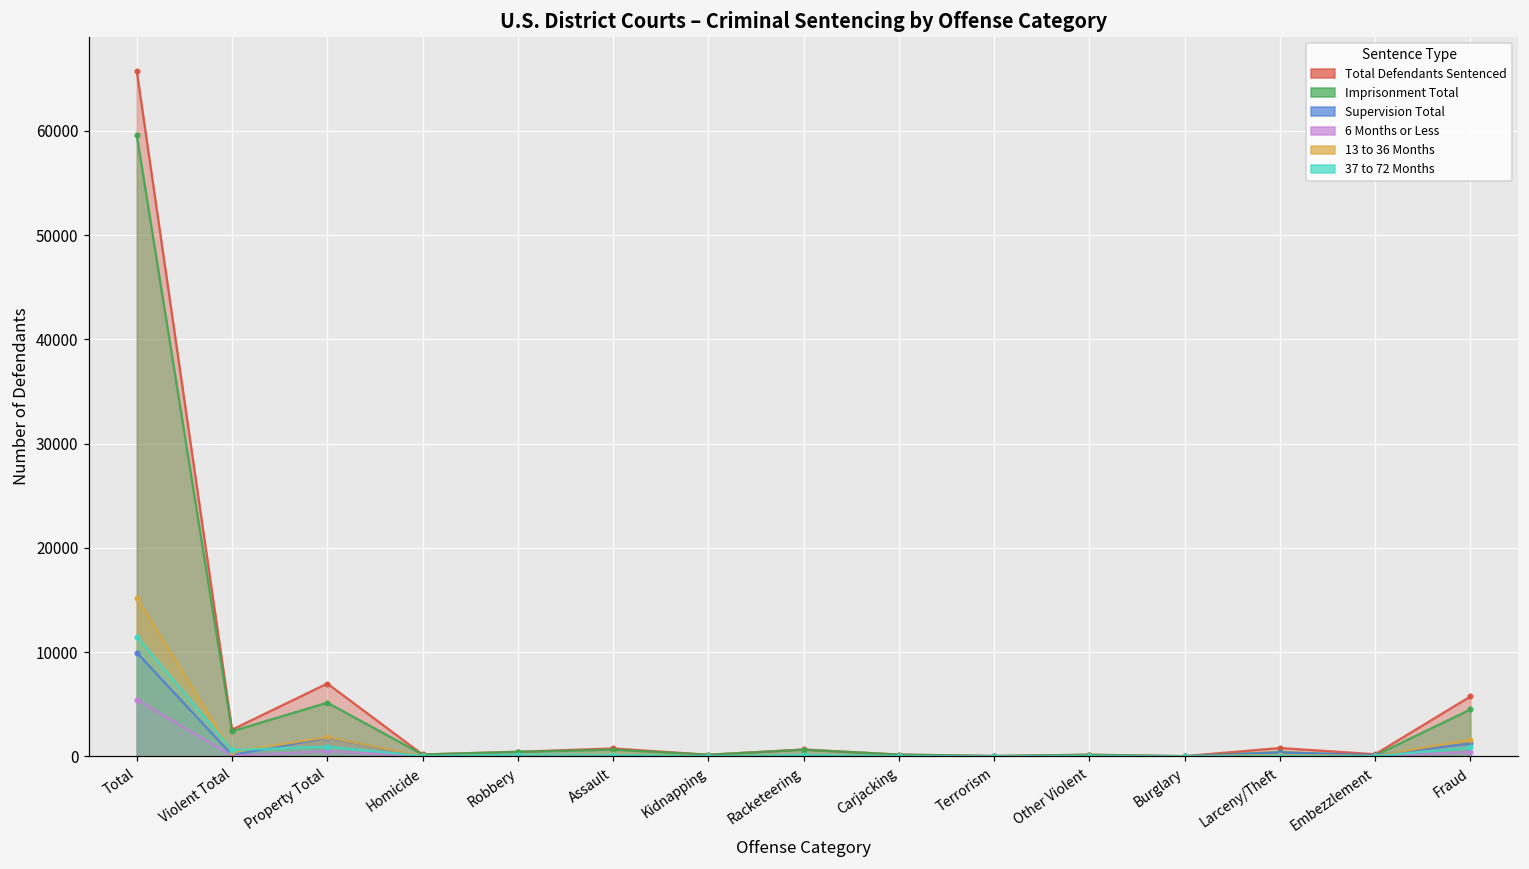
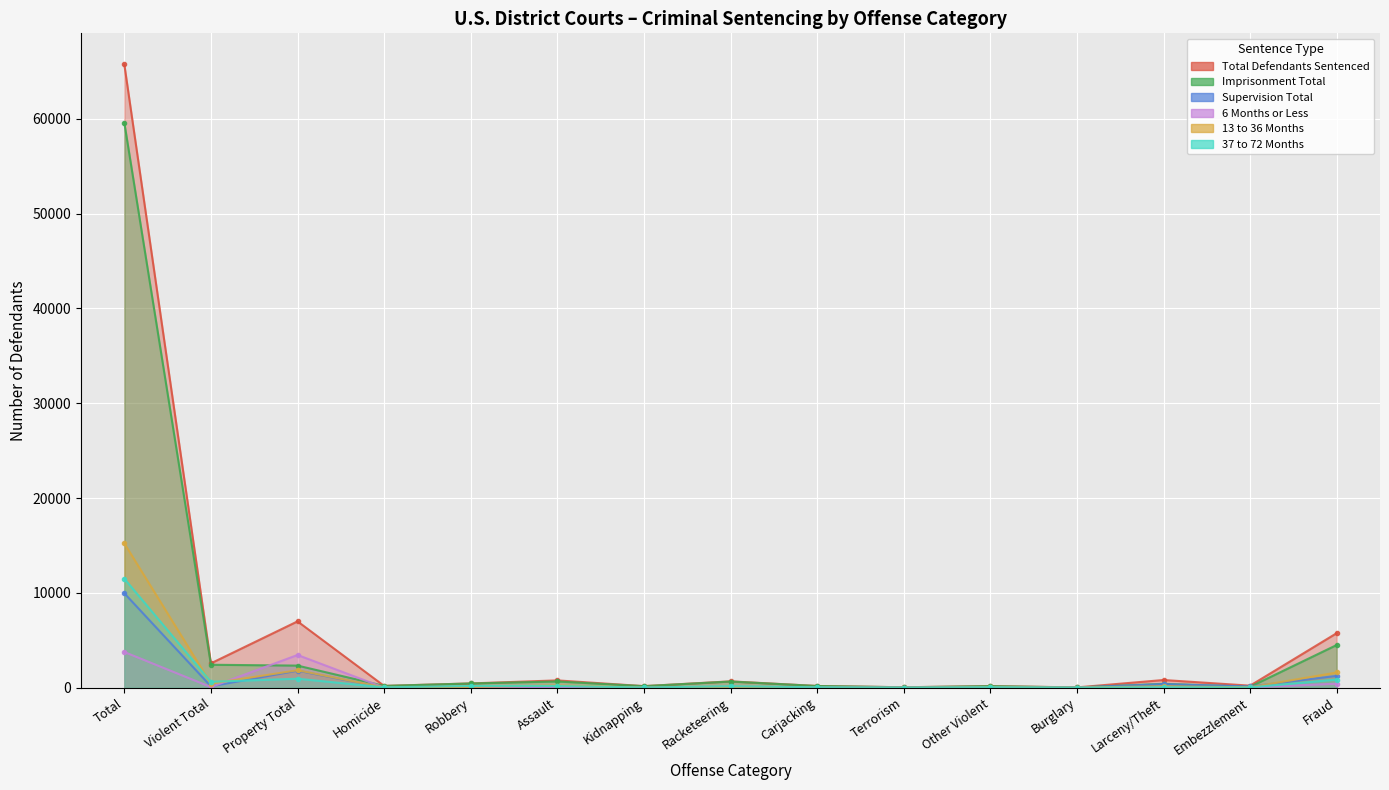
  {
    "Imprisonment Total": {
      "Total": 60000,
-     "Property Total": 5000,
+     "Property Total": 2000,
      "Fraud": 4000
    },
    "6 Months or Less": {
-     "Total": 5000,
-     "Property Total": 1000,
+     "Total": 4000,
+     "Property Total": 3000,
      "Fraud": 0
    }
  }
